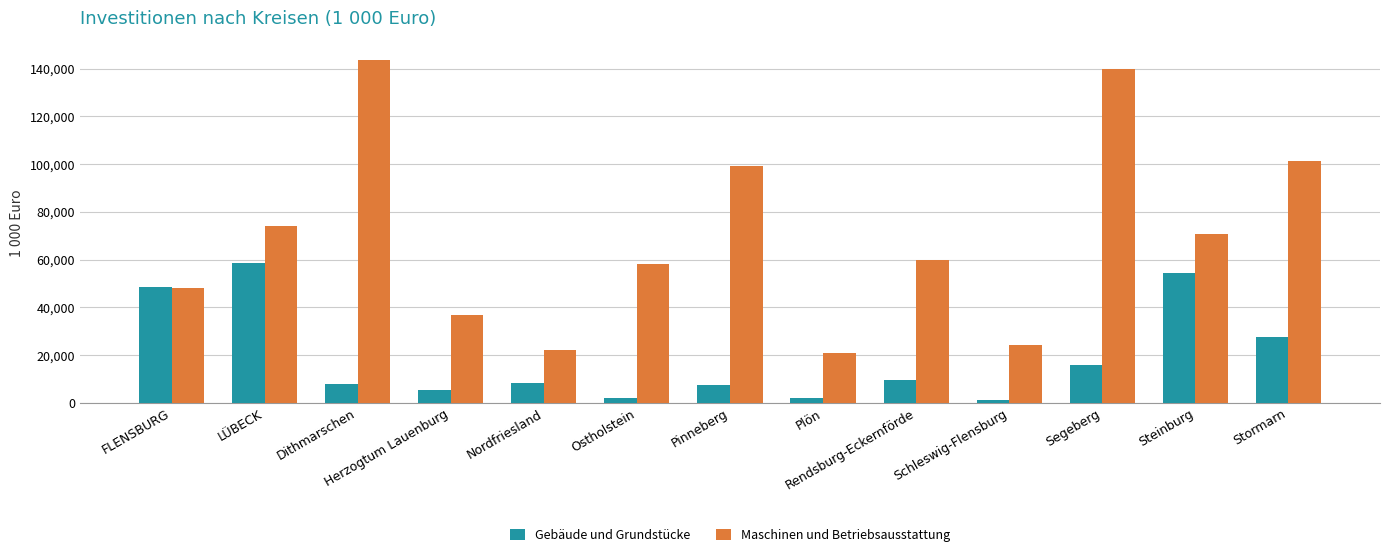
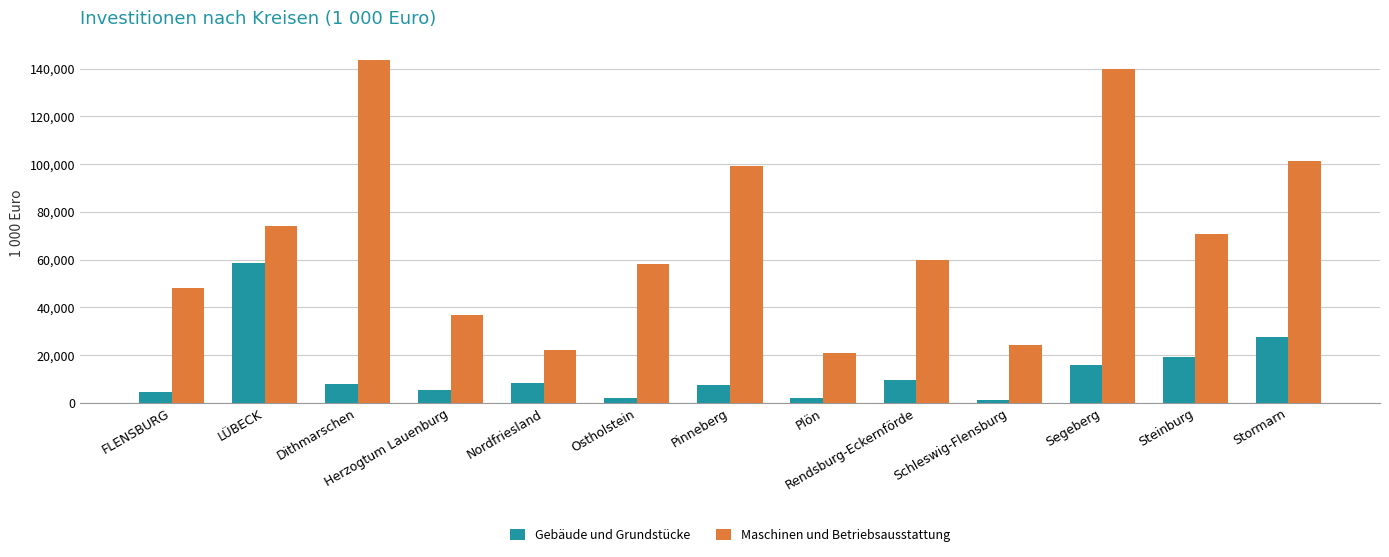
  {
    "Gebäude und Grundstücke": {
-     "FLENSBURG": "48,000",
+     "FLENSBURG": "5,000",
      "LÜBECK": "58,000",
      "Dithmarschen": "8,000",
      "Herzogtum Lauenburg": "5,000",
      "Nordfriesland": "8,000",
      "Ostholstein": "2,000",
      "Pinneberg": "7,000",
      "Plön": "2,000",
      "Rendsburg-Eckernförde": "9,000",
      "Schleswig-Flensburg": "1,000",
      "Segeberg": "16,000",
-     "Steinburg": "55,000",
+     "Steinburg": "19,000",
      "Stormarn": "28,000"
    },
    "Maschinen und Betriebsausstattung": {
      "FLENSBURG": "48,000",
      "LÜBECK": "74,000",
      "Dithmarschen": "143,000",
      "Herzogtum Lauenburg": "37,000",
      "Nordfriesland": "22,000",
      "Ostholstein": "58,000",
      "Pinneberg": "99,000",
      "Plön": "21,000",
      "Rendsburg-Eckernförde": "60,000",
      "Schleswig-Flensburg": "24,000",
      "Segeberg": "140,000",
      "Steinburg": "71,000",
      "Stormarn": "101,000"
    }
  }
